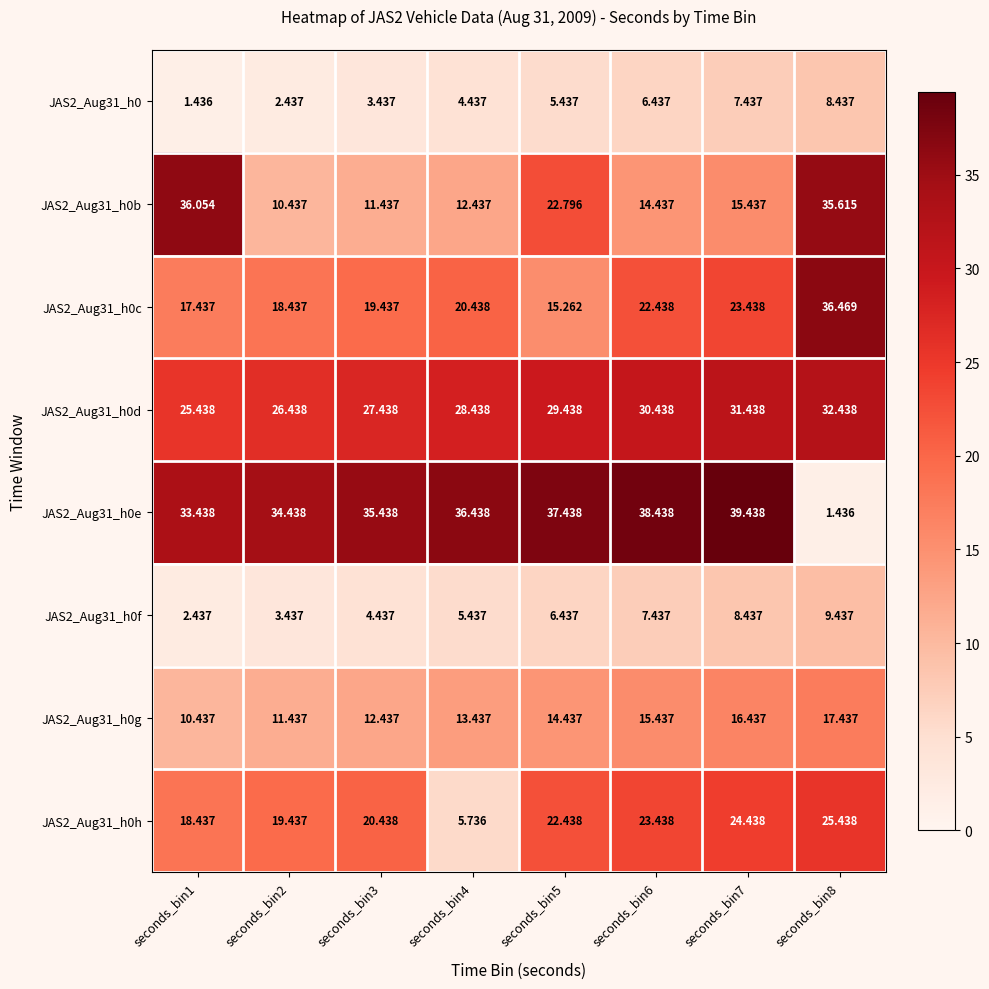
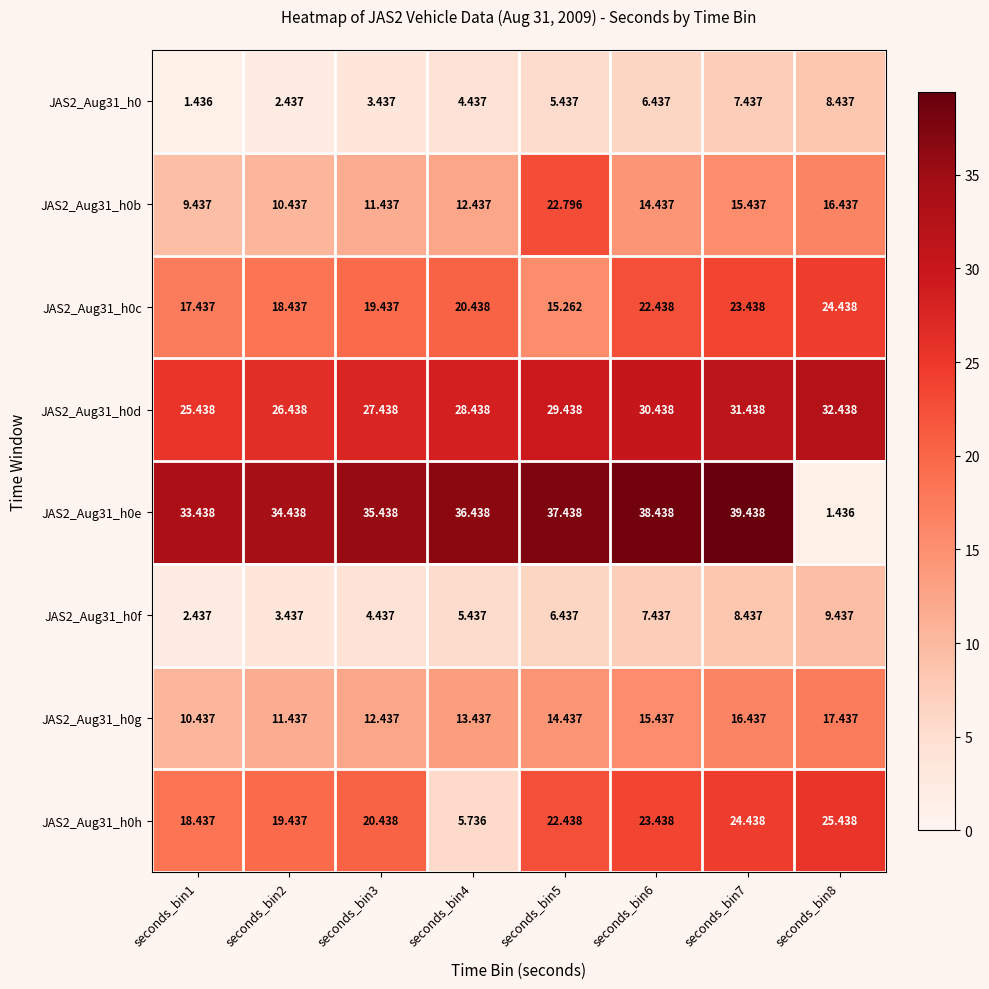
  {
    "JAS2_Aug31_h0": {
      "seconds_bin1": 1.436,
      "seconds_bin2": 2.437,
      "seconds_bin3": 3.437,
      "seconds_bin4": 4.437,
      "seconds_bin5": 5.437,
      "seconds_bin6": 6.437,
      "seconds_bin7": 7.437,
      "seconds_bin8": 8.437
    },
    "JAS2_Aug31_h0b": {
-     "seconds_bin1": 36.054,
+     "seconds_bin1": 9.437,
      "seconds_bin2": 10.437,
      "seconds_bin3": 11.437,
      "seconds_bin4": 12.437,
      "seconds_bin5": 22.796,
      "seconds_bin6": 14.437,
      "seconds_bin7": 15.437,
-     "seconds_bin8": 35.615
+     "seconds_bin8": 16.437
    },
    "JAS2_Aug31_h0c": {
      "seconds_bin1": 17.437,
      "seconds_bin2": 18.437,
      "seconds_bin3": 19.437,
      "seconds_bin4": 20.438,
      "seconds_bin5": 15.262,
      "seconds_bin6": 22.438,
      "seconds_bin7": 23.438,
-     "seconds_bin8": 36.469
+     "seconds_bin8": 24.438
    },
    "JAS2_Aug31_h0d": {
      "seconds_bin1": 25.438,
      "seconds_bin2": 26.438,
      "seconds_bin3": 27.438,
      "seconds_bin4": 28.438,
      "seconds_bin5": 29.438,
      "seconds_bin6": 30.438,
      "seconds_bin7": 31.438,
      "seconds_bin8": 32.438
    },
    "JAS2_Aug31_h0e": {
      "seconds_bin1": 33.438,
      "seconds_bin2": 34.438,
      "seconds_bin3": 35.438,
      "seconds_bin4": 36.438,
      "seconds_bin5": 37.438,
      "seconds_bin6": 38.438,
      "seconds_bin7": 39.438,
      "seconds_bin8": 1.436
    },
    "JAS2_Aug31_h0f": {
      "seconds_bin1": 2.437,
      "seconds_bin2": 3.437,
      "seconds_bin3": 4.437,
      "seconds_bin4": 5.437,
      "seconds_bin5": 6.437,
      "seconds_bin6": 7.437,
      "seconds_bin7": 8.437,
      "seconds_bin8": 9.437
    },
    "JAS2_Aug31_h0g": {
      "seconds_bin1": 10.437,
      "seconds_bin2": 11.437,
      "seconds_bin3": 12.437,
      "seconds_bin4": 13.437,
      "seconds_bin5": 14.437,
      "seconds_bin6": 15.437,
      "seconds_bin7": 16.437,
      "seconds_bin8": 17.437
    },
    "JAS2_Aug31_h0h": {
      "seconds_bin1": 18.437,
      "seconds_bin2": 19.437,
      "seconds_bin3": 20.438,
      "seconds_bin4": 5.736,
      "seconds_bin5": 22.438,
      "seconds_bin6": 23.438,
      "seconds_bin7": 24.438,
      "seconds_bin8": 25.438
    }
  }
